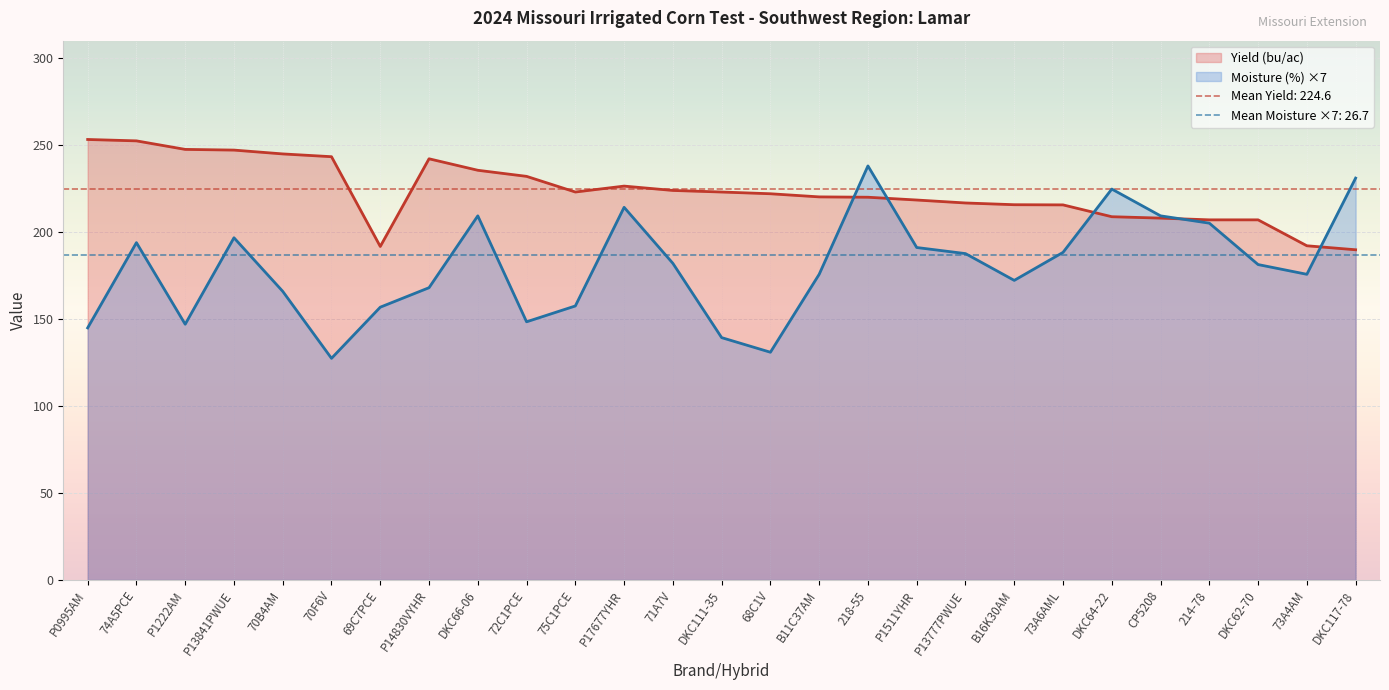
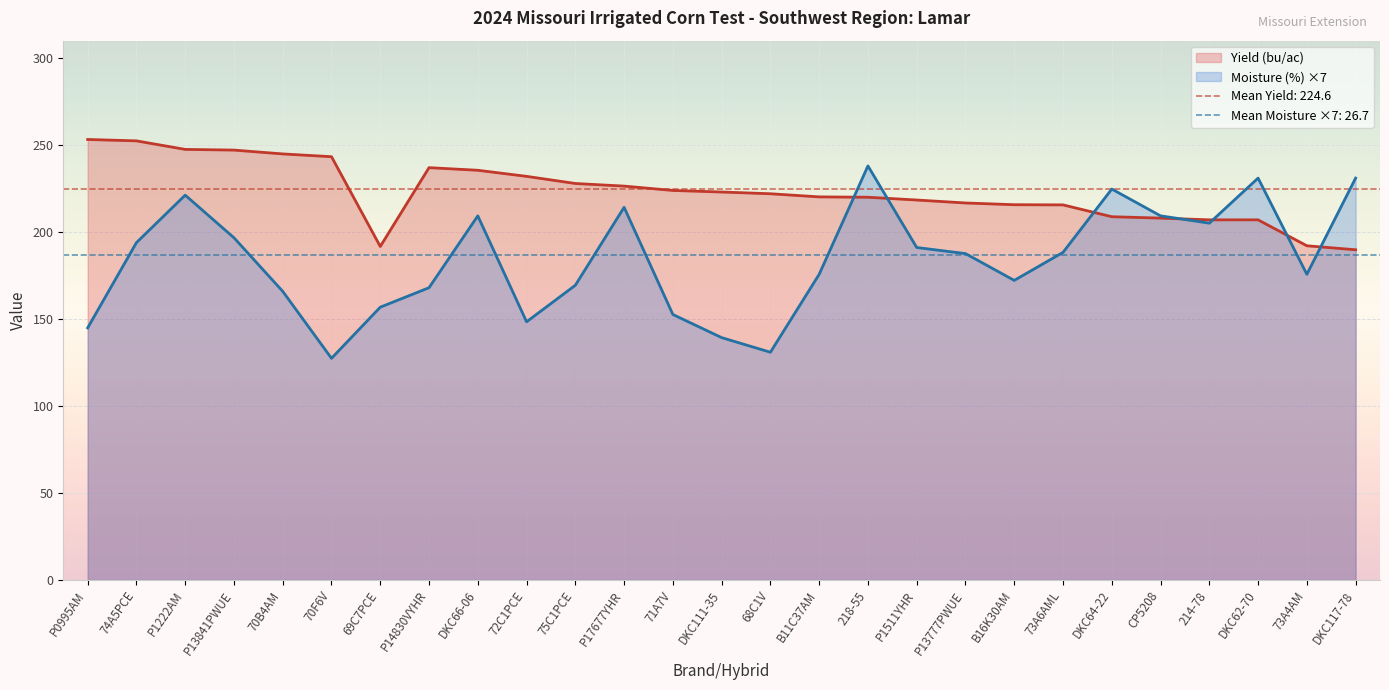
  {
    "Yield (bu/ac)": {
      "P0995AM": 253,
      "74A5PCE": 252,
      "P1222AM": 248,
      "P13841PWUE": 247,
      "70B4AM": 245,
      "70F6V": 243,
      "69C7PCE": 192,
-     "P14830VYHR": 242,
+     "P14830VYHR": 237,
      "DKC66-06": 236,
      "72C1PCE": 232,
-     "75C1PCE": 223,
+     "75C1PCE": 228,
      "P17677YHR": 226,
      "71A7V": 224,
      "DKC111-35": 223,
      "68C1V": 222,
      "B11C37AM": 220,
      "218-55": 220,
      "P1511YHR": 218,
      "P13777PWUE": 217,
      "B16K30AM": 216,
      "73A6AML": 216,
      "DKC64-22": 209,
      "214-78": 207,
      "DKC62-70": 207,
      "73A4AM": 192,
      "DKC117-78": 190
    },
    "Moisture (%) ×7": {
      "P0995AM": 145,
      "74A5PCE": 194,
-     "P1222AM": 147,
+     "P1222AM": 221,
      "P13841PWUE": 197,
      "70B4AM": 166,
      "70F6V": 127,
      "69C7PCE": 157,
      "P14830VYHR": 168,
      "DKC66-06": 209,
      "72C1PCE": 148,
-     "75C1PCE": 158,
+     "75C1PCE": 169,
      "P17677YHR": 214,
-     "71A7V": 182,
+     "71A7V": 153,
      "DKC111-35": 139,
      "68C1V": 131,
      "B11C37AM": 176,
      "218-55": 238,
      "P1511YHR": 191,
      "P13777PWUE": 188,
      "B16K30AM": 172,
      "73A6AML": 188,
      "DKC64-22": 225,
      "214-78": 205,
-     "DKC62-70": 181,
+     "DKC62-70": 231,
      "73A4AM": 176,
      "DKC117-78": 231
    }
  }
